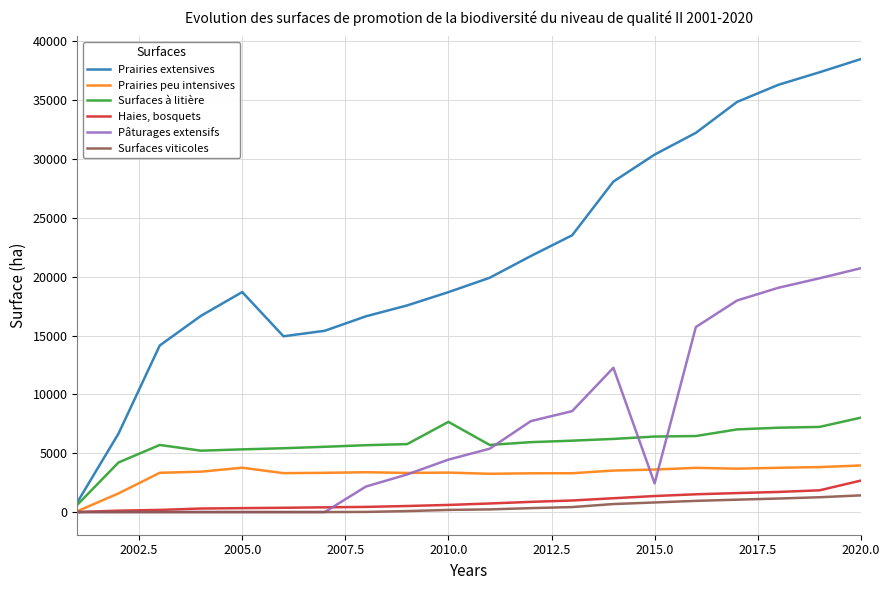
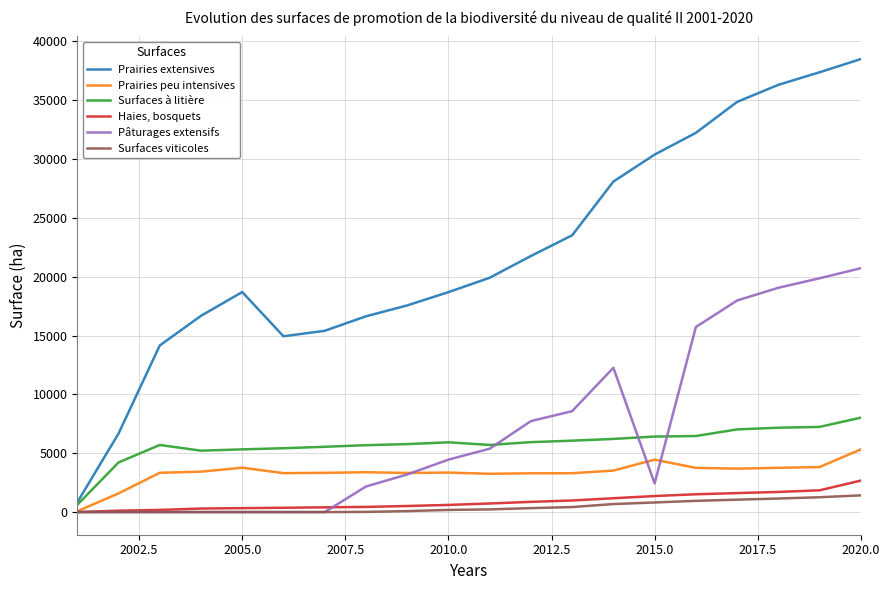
  {
    "Prairies extensives": {
      "2005.0": 18700,
      "2010.0": 18700,
      "2015.0": 30400,
      "2020.0": 38500
    },
    "Prairies peu intensives": {
      "2005.0": 3800,
      "2010.0": 3400,
-     "2015.0": 3600,
-     "2020.0": 4000
+     "2015.0": 4500,
+     "2020.0": 5300
    },
    "Surfaces à litière": {
      "2005.0": 5300,
-     "2010.0": 7700,
+     "2010.0": 5900,
      "2015.0": 6400,
      "2020.0": 8000
    },
    "Haies, bosquets": {
      "2005.0": 300,
      "2010.0": 600,
      "2015.0": 1400,
      "2020.0": 2700
    },
    "Pâturages extensifs": {
      "2010.0": 4500,
      "2015.0": 2400,
      "2020.0": 20700
    },
    "Surfaces viticoles": {
      "2010.0": 200,
      "2015.0": 800,
      "2020.0": 1400
    }
  }
